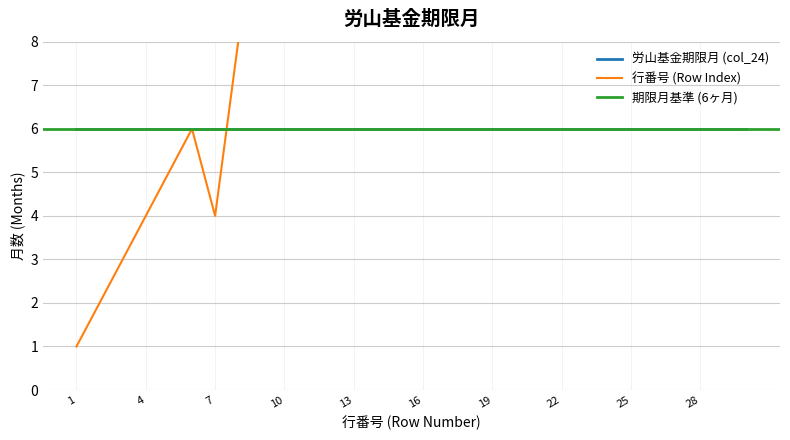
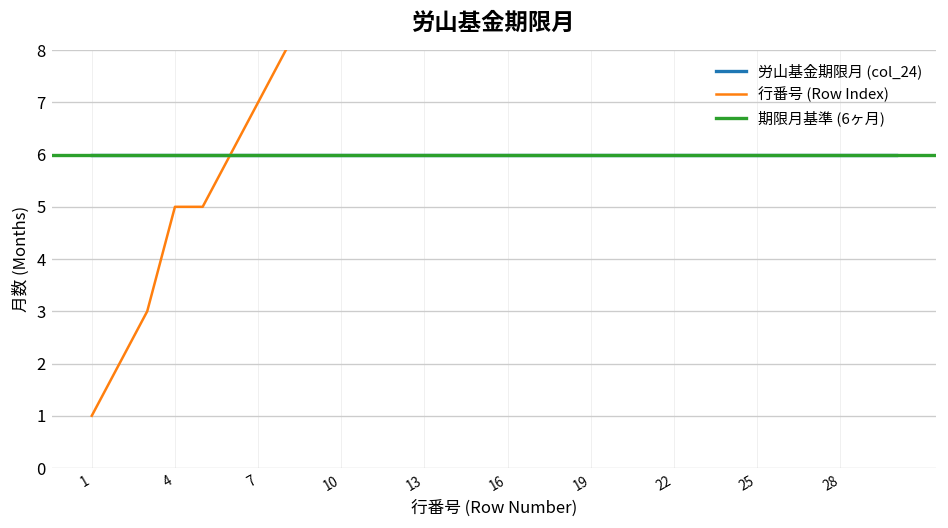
  {
    "労山基金期限月 (col_24)": {
      "1": 6,
      "4": 6,
      "7": 6,
      "10": 6,
      "13": 6,
      "16": 6,
      "19": 6,
      "22": 6,
      "25": 6,
      "28": 6
    },
    "行番号 (Row Index)": {
      "1": 1,
-     "4": 4,
-     "7": 4
+     "4": 5,
+     "7": 7
    }
  }
